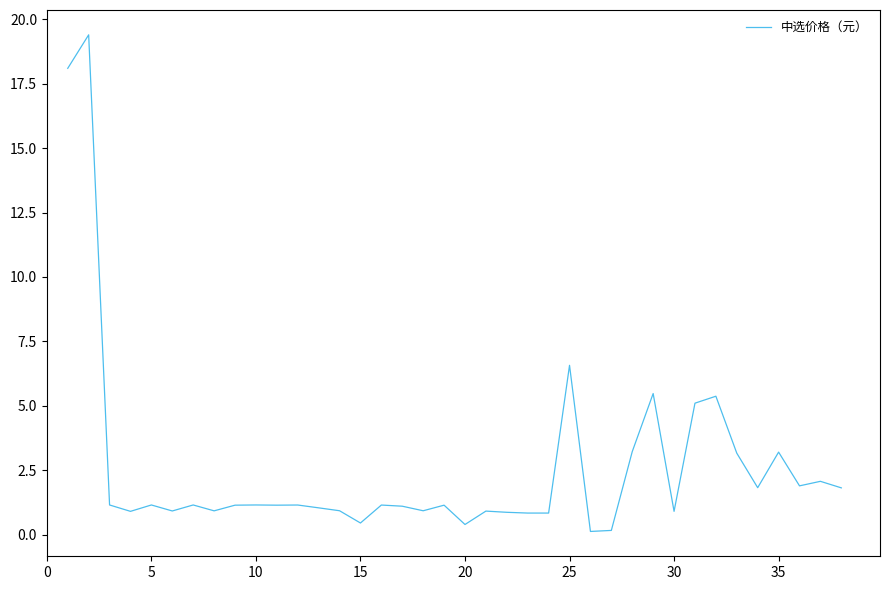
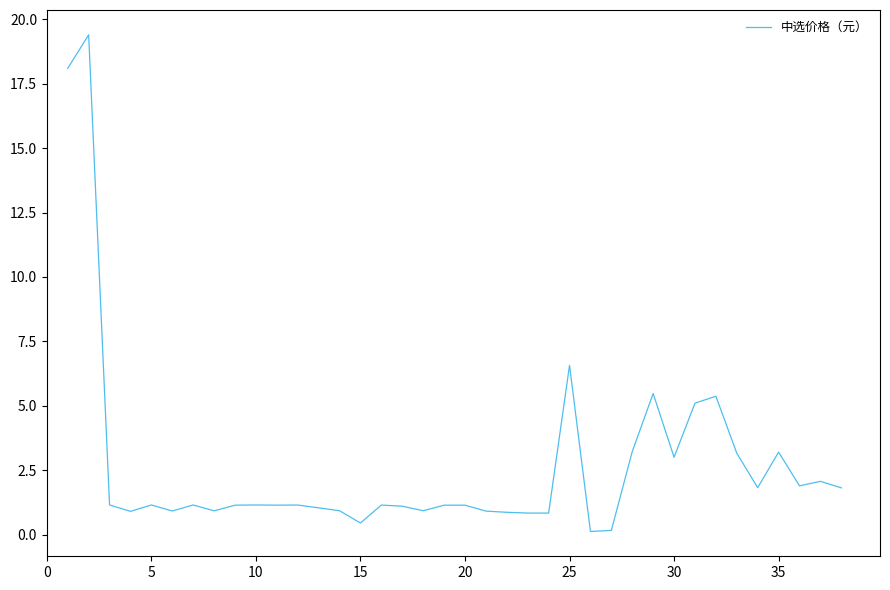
  {
    "5": 1.1,
    "10": 1.1,
    "15": 0.4,
-   "20": 0.4,
+   "20": 1.1,
    "25": 6.6,
-   "30": 0.9,
+   "30": 3.0,
    "35": 3.2
  }
